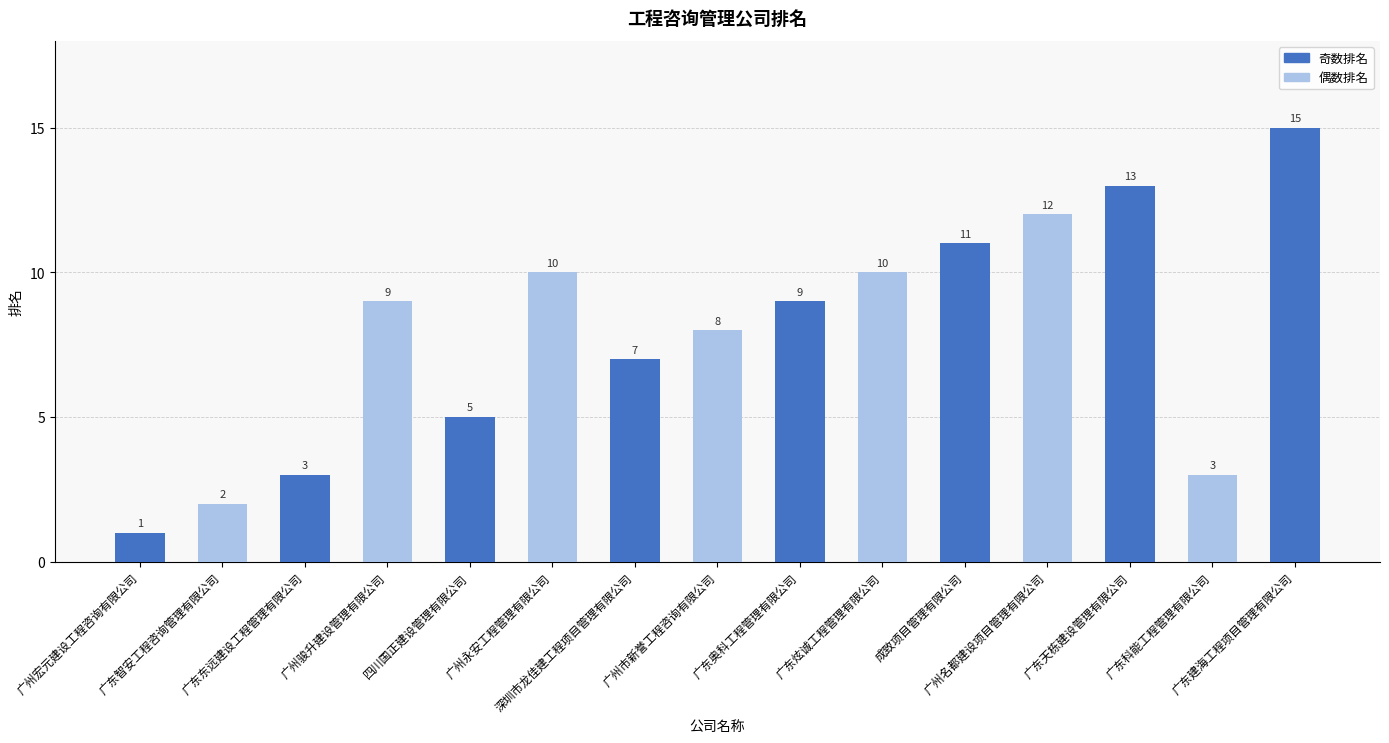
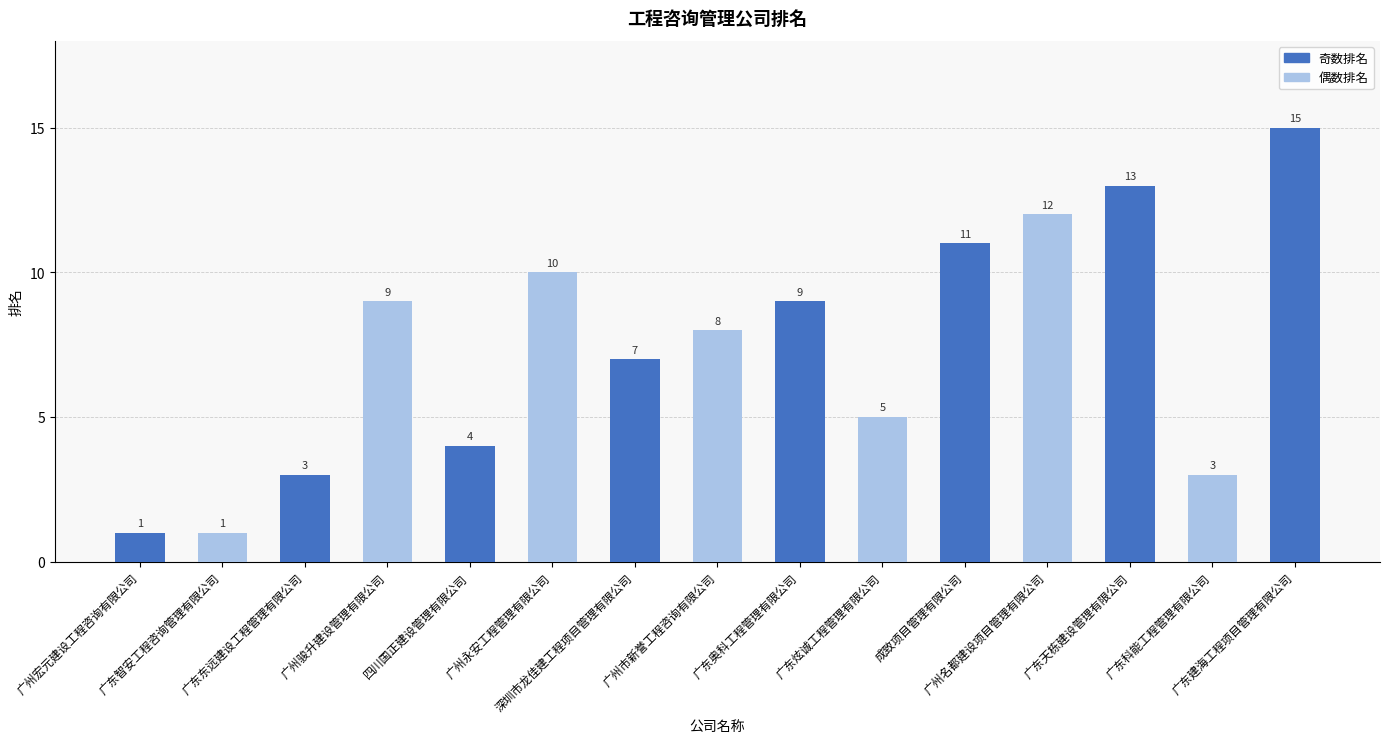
  {
    "广州宏元建设工程咨询有限公司": 1,
-   "广东智安工程咨询管理有限公司": 2,
+   "广东智安工程咨询管理有限公司": 1,
    "广东东远建设工程管理有限公司": 3,
    "广州骏升建设管理有限公司": 9,
-   "四川国正建设管理有限公司": 5,
+   "四川国正建设管理有限公司": 4,
    "广州永安工程管理有限公司": 10,
    "深圳市龙佳建工程项目管理有限公司": 7,
    "广州市新誉工程咨询有限公司": 8,
    "广东奥科工程管理有限公司": 9,
-   "广东炫诚工程管理有限公司": 10,
+   "广东炫诚工程管理有限公司": 5,
    "成致项目管理有限公司": 11,
    "广州名都建设项目管理有限公司": 12,
    "广东天栋建设管理有限公司": 13,
    "广东科能工程管理有限公司": 3,
    "广东建海工程项目管理有限公司": 15
  }
